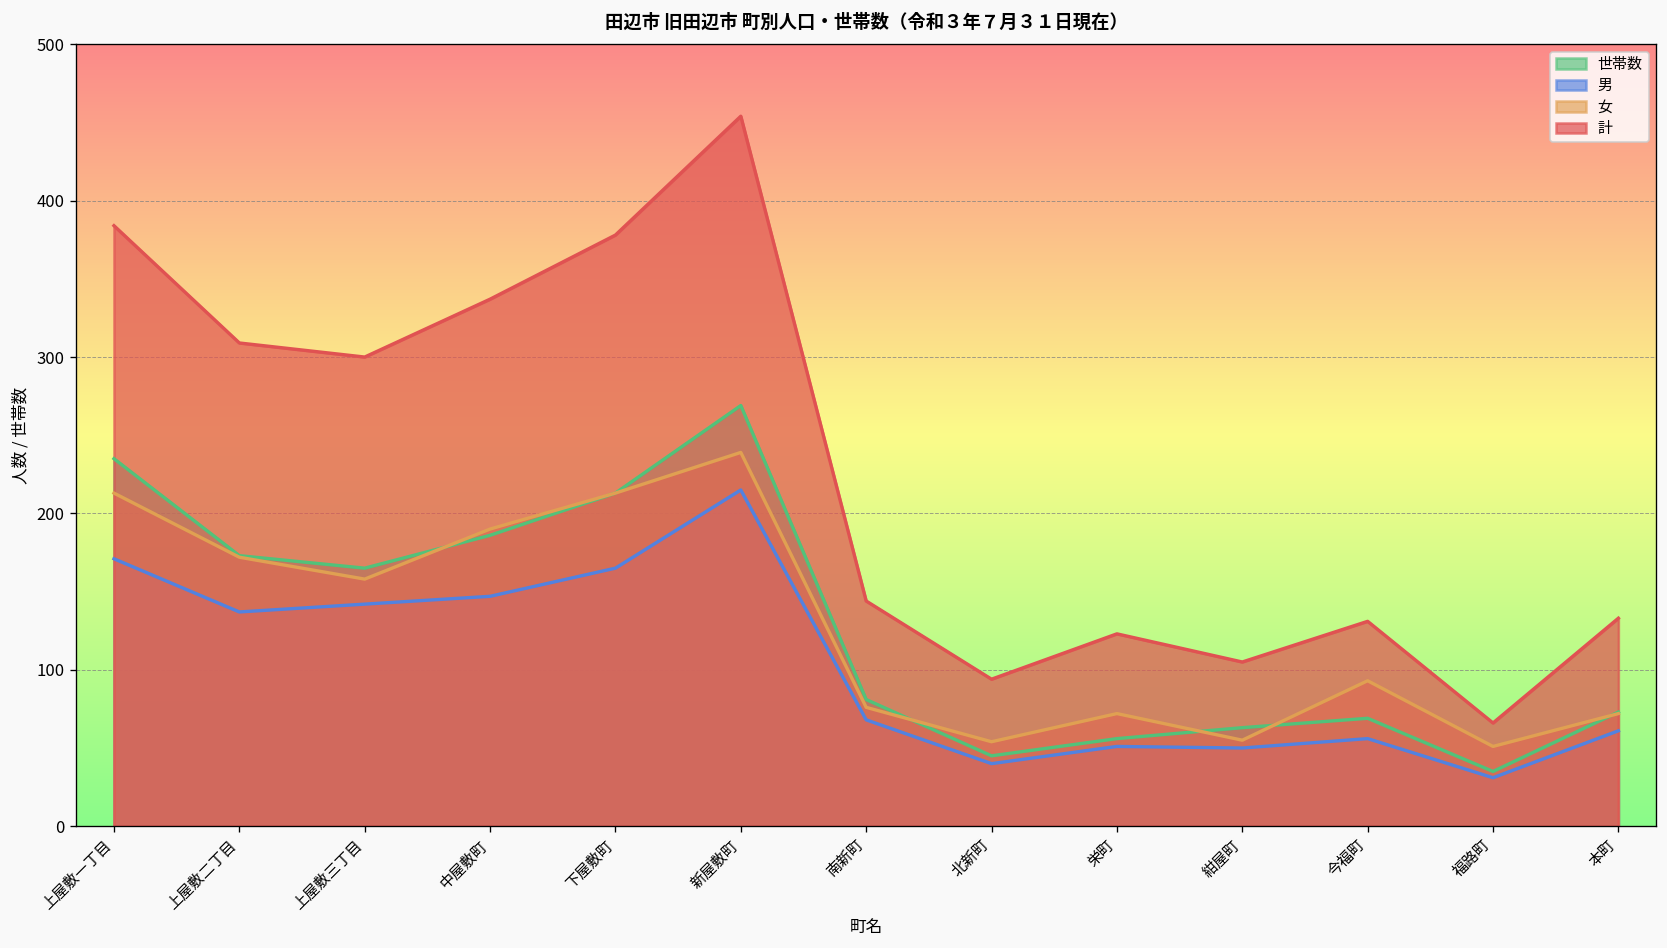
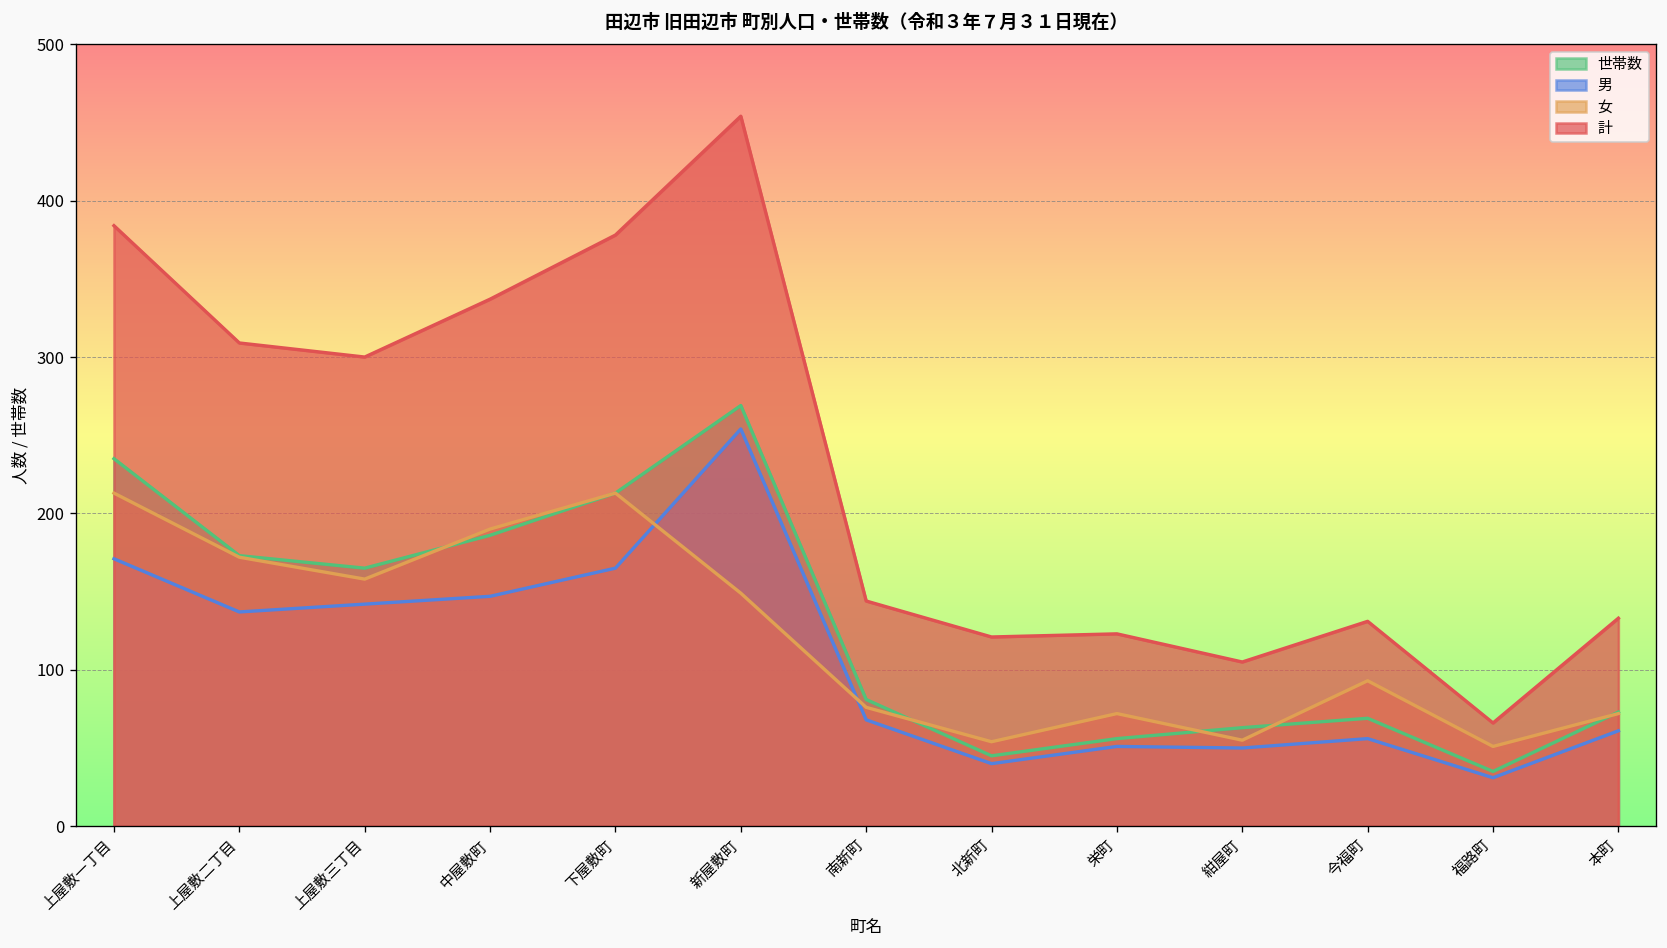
  {
    "世帯数": {
      "上屋敷一丁目": 235,
      "上屋敷三丁目": 165,
      "中屋敷町": 186,
      "新屋敷町": 269,
      "南新町": 81,
      "北新町": 45,
      "栄町": 56,
      "紺屋町": 63,
      "今福町": 69,
      "福路町": 35
    },
    "男": {
      "上屋敷一丁目": 171,
      "上屋敷二丁目": 137,
      "上屋敷三丁目": 142,
      "中屋敷町": 147,
      "下屋敷町": 165,
-     "新屋敷町": 215,
+     "新屋敷町": 254,
      "南新町": 68,
      "北新町": 40,
      "栄町": 51,
      "紺屋町": 50,
      "今福町": 56,
      "福路町": 31,
      "本町": 61
    },
    "女": {
      "上屋敷一丁目": 213,
      "上屋敷三丁目": 158,
      "中屋敷町": 190,
-     "新屋敷町": 239,
+     "新屋敷町": 149,
      "南新町": 76,
      "北新町": 54,
      "栄町": 72,
      "紺屋町": 55,
      "今福町": 93,
      "福路町": 51
    },
    "計": {
      "上屋敷一丁目": 384,
      "上屋敷二丁目": 309,
      "上屋敷三丁目": 300,
      "中屋敷町": 337,
      "下屋敷町": 378,
      "新屋敷町": 454,
      "南新町": 144,
-     "北新町": 94,
+     "北新町": 121,
      "栄町": 123,
      "紺屋町": 105,
      "今福町": 131,
      "福路町": 66,
      "本町": 133
    }
  }
